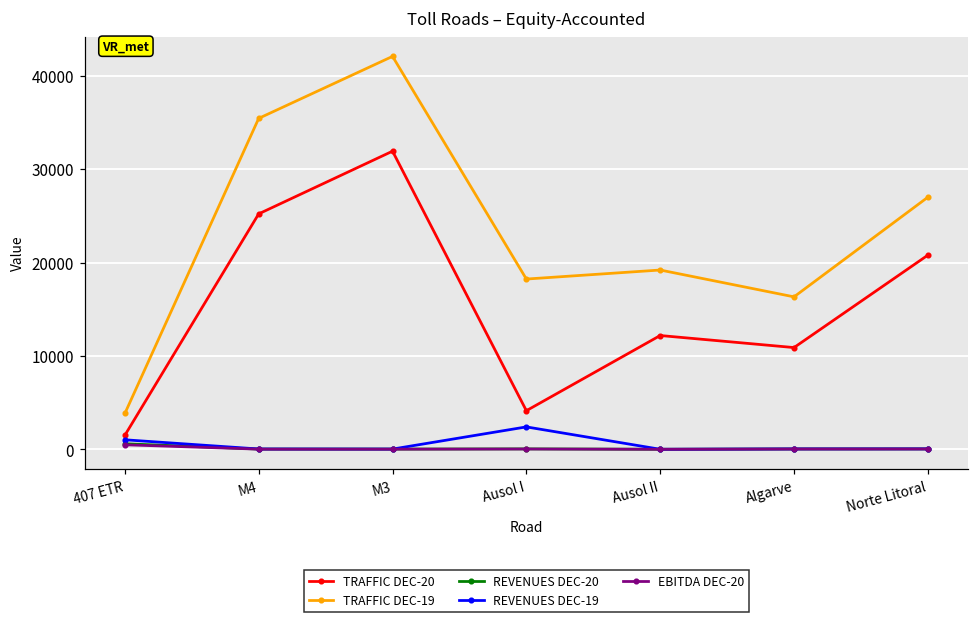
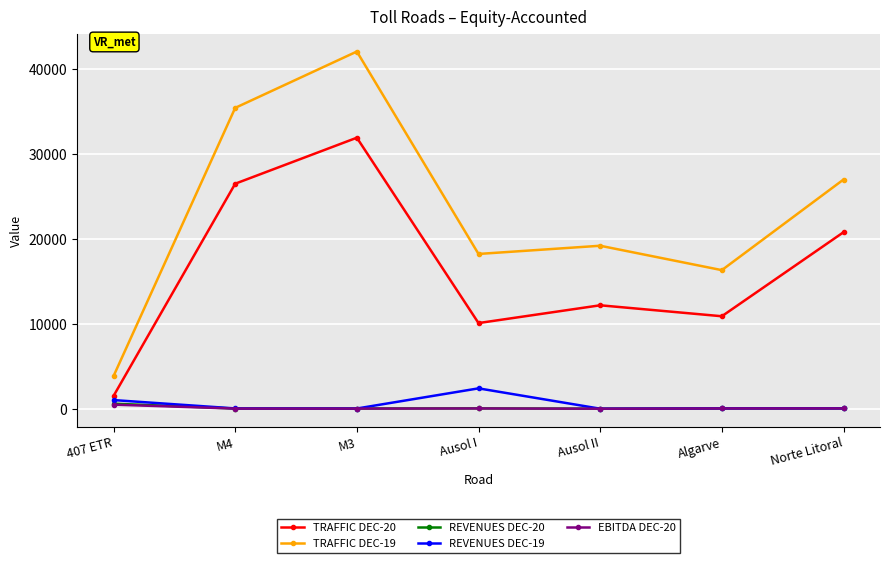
  {
    "TRAFFIC DEC-20": {
      "407 ETR": 2000,
-     "M4": 25000,
+     "M4": 27000,
      "M3": 32000,
-     "Ausol I": 4000,
+     "Ausol I": 10000,
      "Ausol II": 12000,
      "Algarve": 11000,
      "Norte Litoral": 21000
    },
    "TRAFFIC DEC-19": {
      "407 ETR": 4000,
      "M4": 35000,
      "M3": 42000,
      "Ausol I": 18000,
      "Ausol II": 19000,
      "Algarve": 16000,
      "Norte Litoral": 27000
    },
    "REVENUES DEC-19": {
      "407 ETR": 1000,
      "Ausol I": 2000
    }
  }
